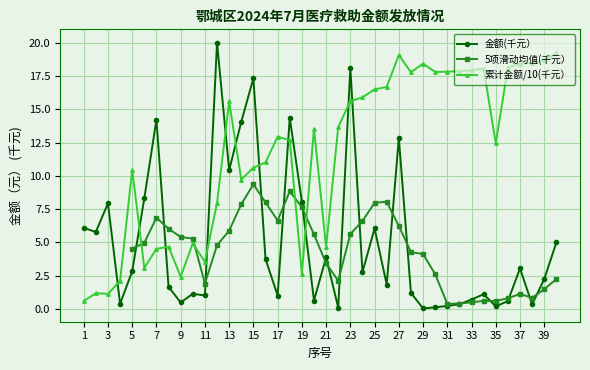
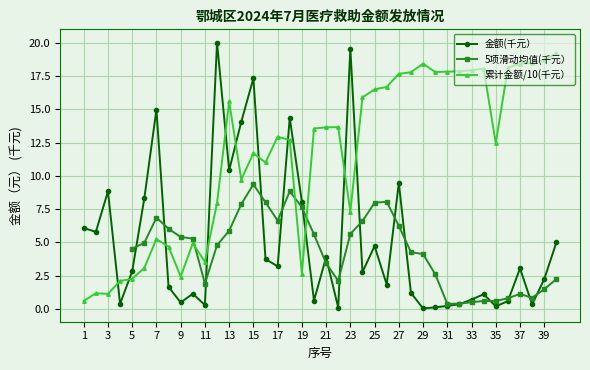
  {
    "金额(千元）": {
      "1": 6.1,
-     "3": 7.9,
+     "3": 8.8,
      "5": 2.8,
-     "7": 14.2,
+     "7": 15.0,
      "9": 0.5,
-     "11": 1.0,
+     "11": 0.3,
      "13": 10.4,
      "15": 17.3,
-     "17": 1.0,
+     "17": 3.2,
      "19": 8.1,
      "21": 3.9,
-     "23": 18.1,
-     "25": 6.0,
-     "27": 12.8,
+     "23": 19.6,
+     "25": 4.7,
+     "27": 9.5,
      "29": 0.0,
      "33": 0.7,
      "35": 0.2,
      "37": 3.1,
      "39": 2.3
    },
    "累计金额/10(千元）": {
      "1": 0.6,
      "3": 1.1,
-     "5": 10.5,
-     "7": 4.5,
+     "5": 2.3,
+     "7": 5.2,
      "9": 2.4,
      "11": 3.5,
      "13": 15.6,
-     "15": 10.6,
+     "15": 11.7,
      "17": 12.9,
      "19": 2.7,
-     "21": 4.6,
-     "23": 15.6,
+     "21": 13.6,
+     "23": 7.3,
      "25": 16.5,
-     "27": 19.1,
+     "27": 17.7,
      "29": 18.4,
      "31": 17.8,
      "35": 12.4
    }
  }
